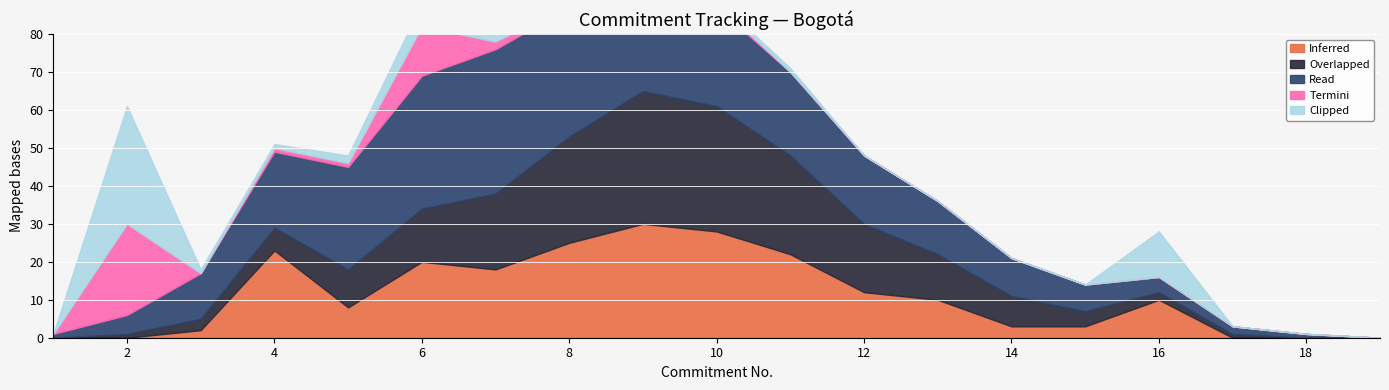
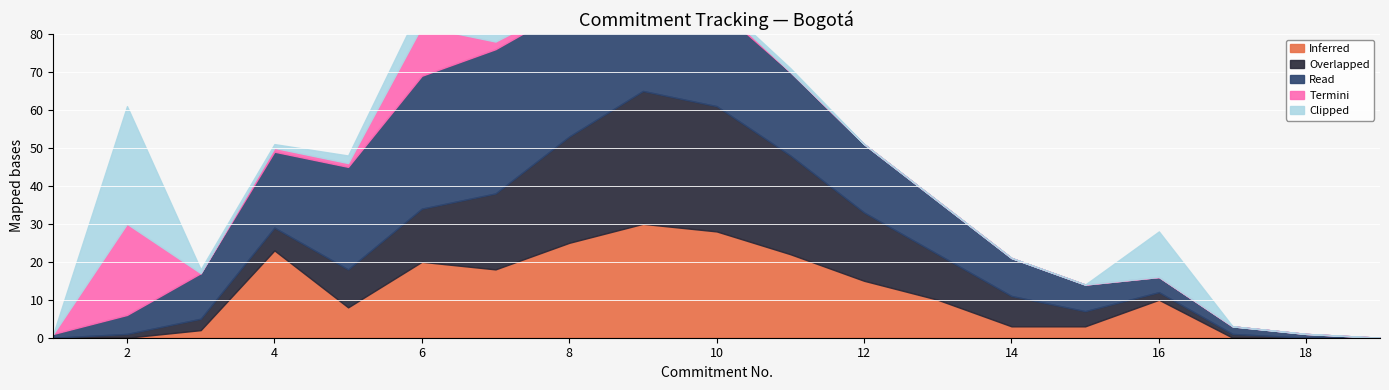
  {
    "Inferred": {
      "2": 0,
      "4": 23,
      "6": 20,
      "8": 25,
      "10": 28,
-     "12": 12,
+     "12": 15,
      "14": 3,
      "16": 10
    },
    "Termini": {
      "2": 24,
      "4": 1
    },
    "Clipped": {
      "2": 31,
      "4": 1,
      "16": 12
    }
  }
